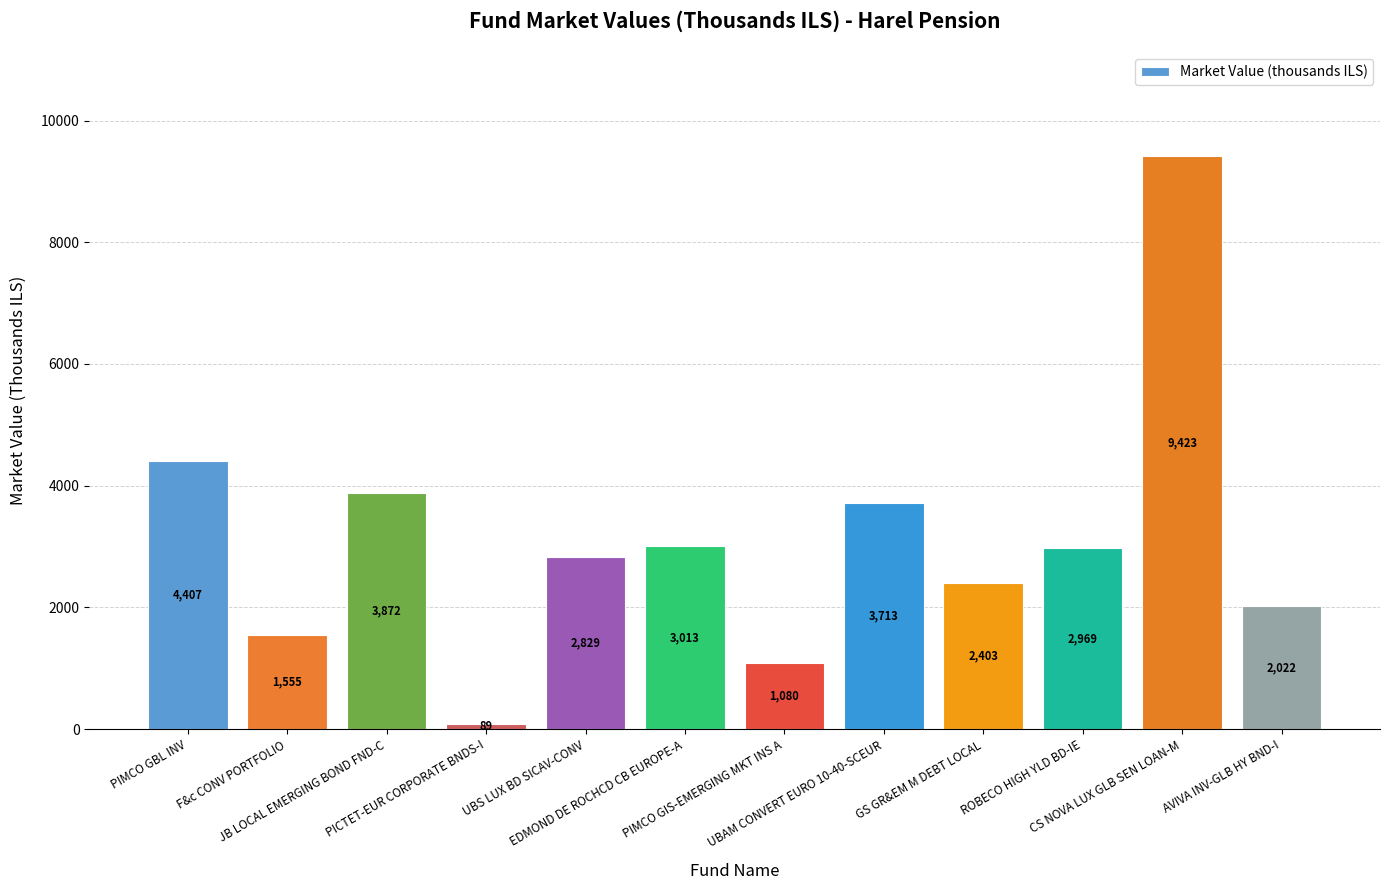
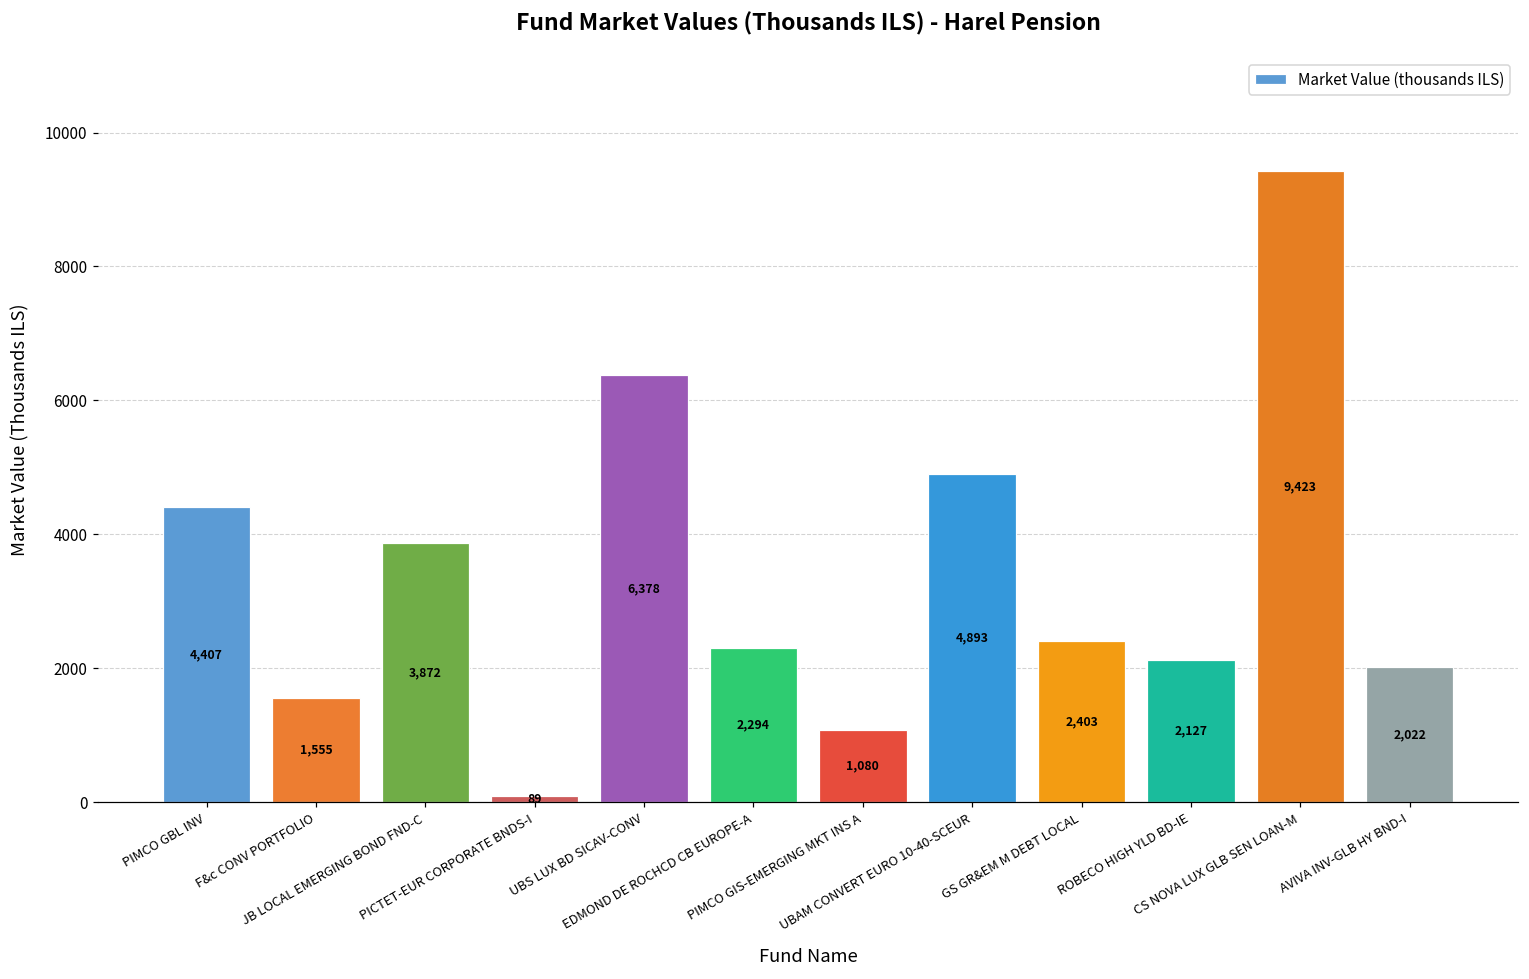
  {
    "PIMCO GBL INV": "4,407",
    "F&c CONV PORTFOLIO": "1,555",
    "JB LOCAL EMERGING BOND FND-C": "3,872",
    "PICTET-EUR CORPORATE BNDS-I": "89",
-   "UBS LUX BD SICAV-CONV": "2,829",
-   "EDMOND DE ROCHCD CB EUROPE-A": "3,013",
+   "UBS LUX BD SICAV-CONV": "6,378",
+   "EDMOND DE ROCHCD CB EUROPE-A": "2,294",
    "PIMCO GIS-EMERGING MKT INS A": "1,080",
-   "UBAM CONVERT EURO 10-40-SCEUR": "3,713",
+   "UBAM CONVERT EURO 10-40-SCEUR": "4,893",
    "GS GR&EM M DEBT LOCAL": "2,403",
-   "ROBECO HIGH YLD BD-IE": "2,969",
+   "ROBECO HIGH YLD BD-IE": "2,127",
    "CS NOVA LUX GLB SEN LOAN-M": "9,423",
    "AVIVA INV-GLB HY BND-I": "2,022"
  }
